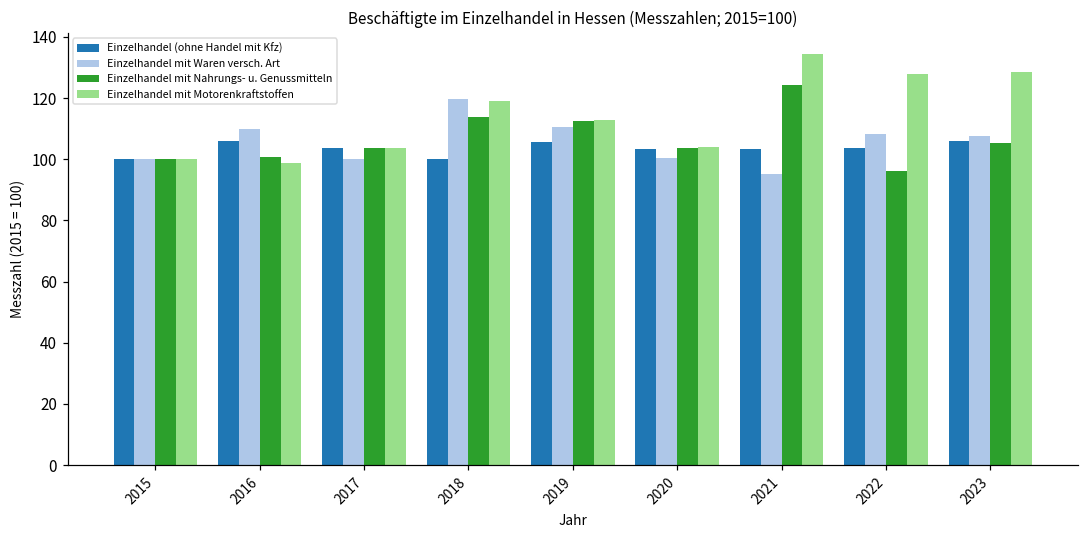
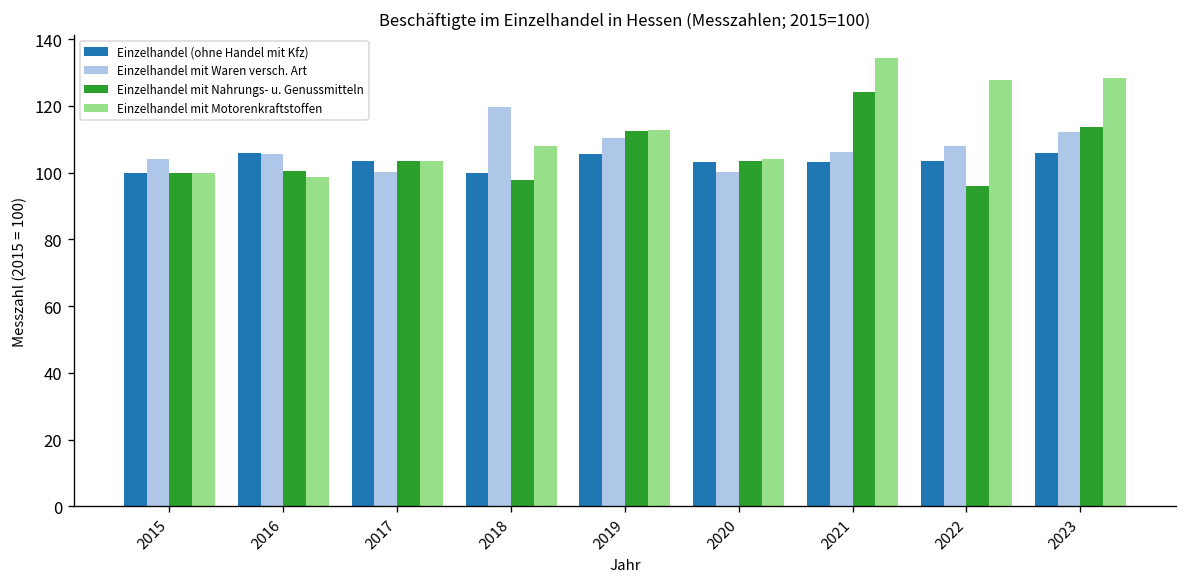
  {
    "Einzelhandel (ohne Handel mit Kfz)": {
      "2015": 100,
      "2016": 106,
      "2017": 104,
      "2018": 100,
      "2019": 106,
      "2020": 103,
      "2021": 103,
      "2022": 104,
      "2023": 106
    },
    "Einzelhandel mit Waren versch. Art": {
-     "2015": 100,
-     "2016": 110,
+     "2015": 104,
+     "2016": 106,
      "2017": 100,
      "2018": 120,
      "2019": 110,
      "2020": 100,
-     "2021": 95,
+     "2021": 106,
      "2022": 108,
-     "2023": 108
+     "2023": 112
    },
    "Einzelhandel mit Nahrungs- u. Genussmitteln": {
      "2015": 100,
      "2016": 101,
      "2017": 104,
-     "2018": 114,
+     "2018": 98,
      "2019": 113,
      "2020": 104,
      "2021": 124,
      "2022": 96,
-     "2023": 105
+     "2023": 114
    },
    "Einzelhandel mit Motorenkraftstoffen": {
      "2015": 100,
      "2016": 99,
      "2017": 104,
-     "2018": 119,
+     "2018": 108,
      "2019": 113,
      "2020": 104,
      "2021": 135,
      "2022": 128,
      "2023": 128
    }
  }
